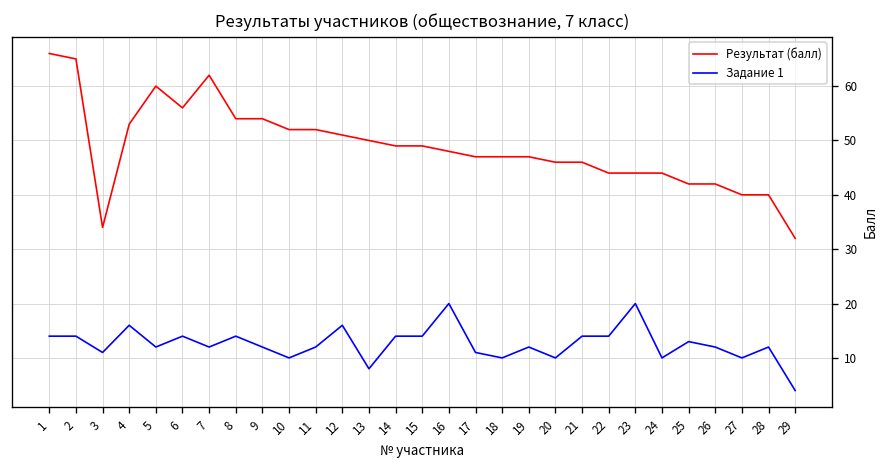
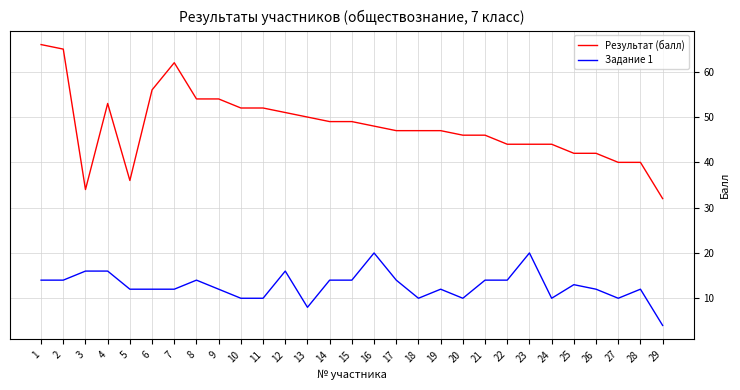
  {
    "Результат (балл)": {
      "1": 66,
      "2": 65,
      "3": 34,
      "4": 53,
-     "5": 60,
+     "5": 36,
      "6": 56,
      "7": 62,
      "8": 54,
      "9": 54,
      "10": 52,
      "11": 52,
      "12": 51,
      "13": 50,
      "14": 49,
      "15": 49,
      "16": 48,
      "17": 47,
      "18": 47,
      "19": 47,
      "20": 46,
      "21": 46,
      "22": 44,
      "23": 44,
      "24": 44,
      "25": 42,
      "26": 42,
      "27": 40,
      "28": 40,
      "29": 32
    },
    "Задание 1": {
      "1": 14,
      "2": 14,
-     "3": 11,
+     "3": 16,
      "4": 16,
      "5": 12,
-     "6": 14,
+     "6": 12,
      "7": 12,
      "8": 14,
      "9": 12,
      "10": 10,
-     "11": 12,
+     "11": 10,
      "12": 16,
      "13": 8,
      "14": 14,
      "15": 14,
      "16": 20,
-     "17": 11,
+     "17": 14,
      "18": 10,
      "19": 12,
      "20": 10,
      "21": 14,
      "22": 14,
      "23": 20,
      "24": 10,
      "25": 13,
      "26": 12,
      "27": 10,
      "28": 12,
      "29": 4
    }
  }
